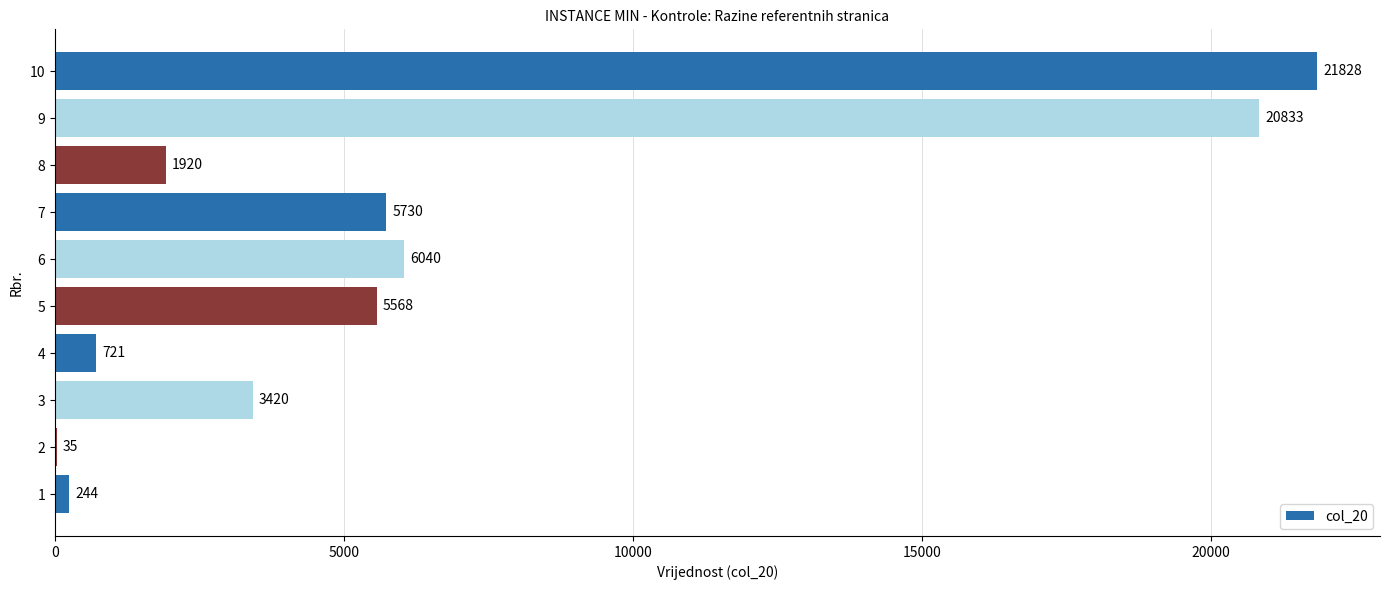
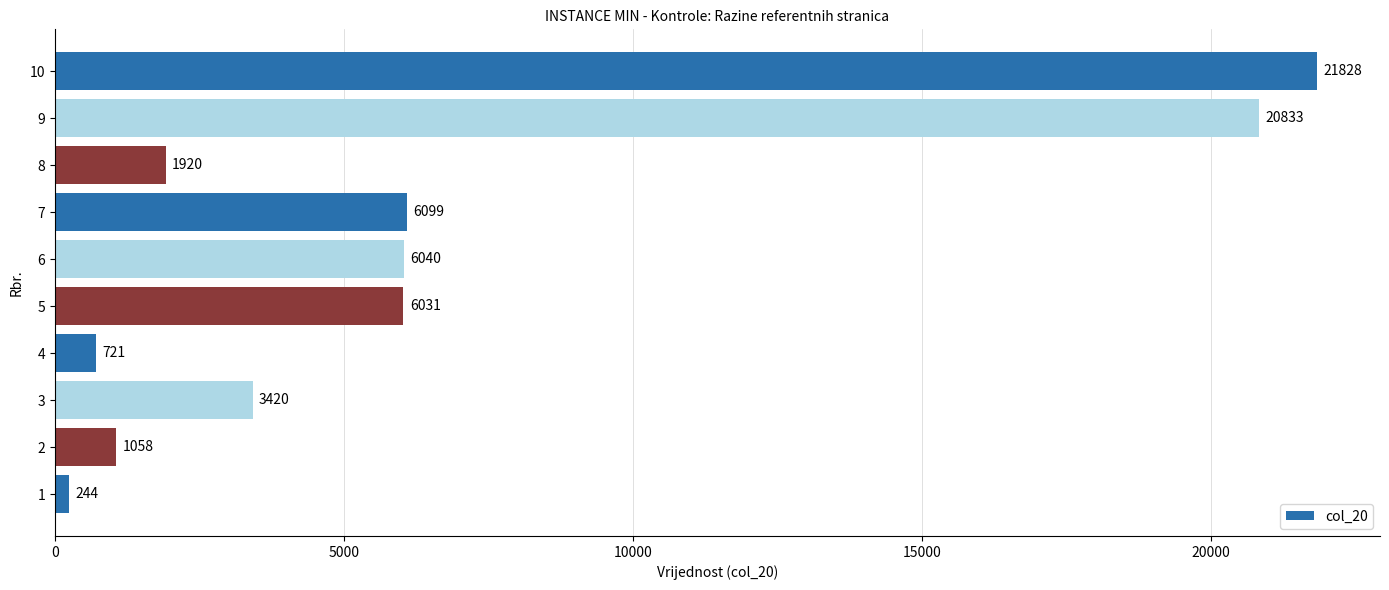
  {
    "10": 21828,
    "9": 20833,
    "8": 1920,
-   "7": 5730,
+   "7": 6099,
    "6": 6040,
-   "5": 5568,
+   "5": 6031,
    "4": 721,
    "3": 3420,
-   "2": 35,
+   "2": 1058,
    "1": 244
  }
